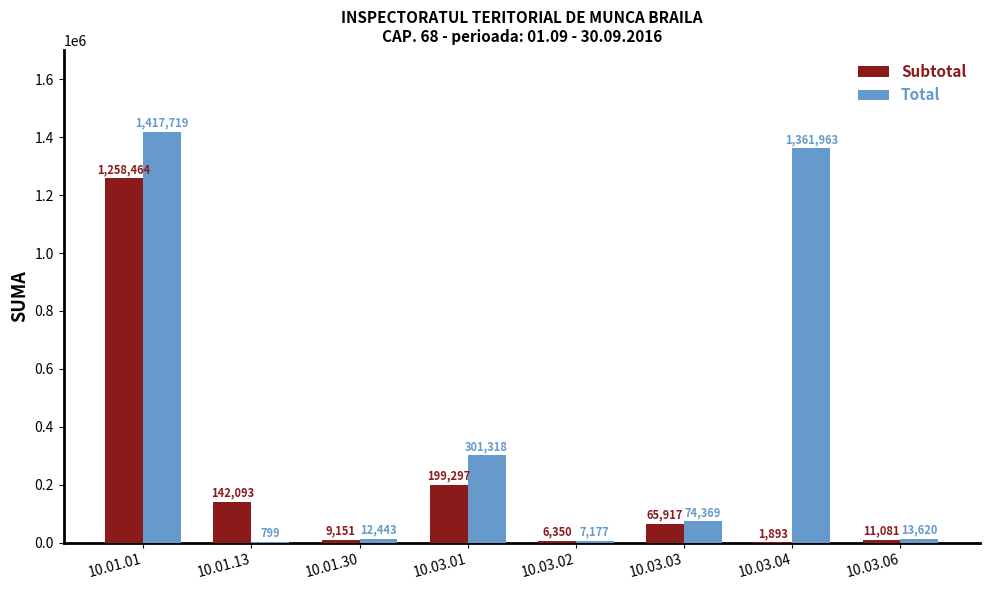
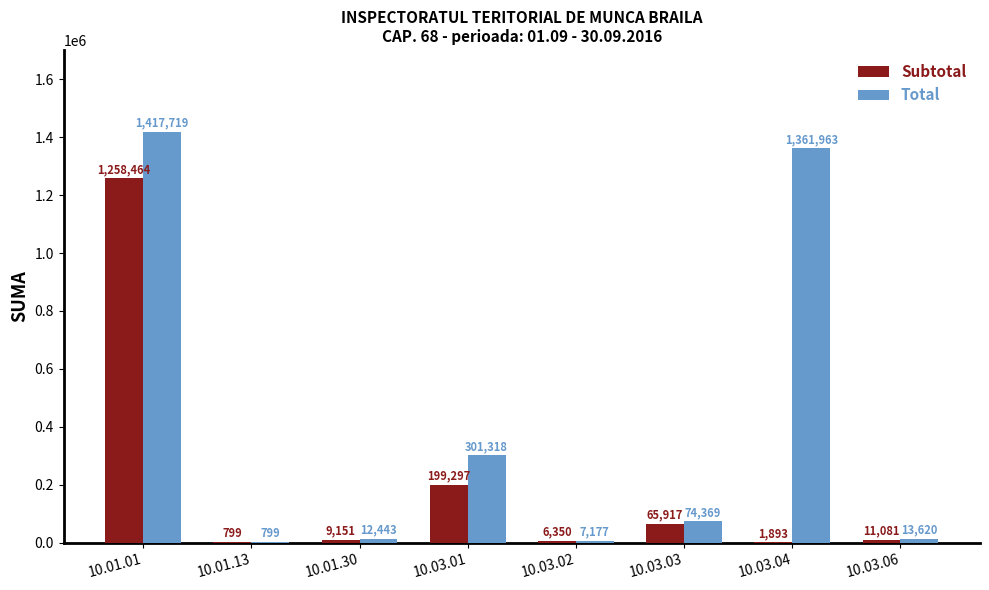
  {
    "Subtotal": {
      "10.01.01": "1,258,464",
-     "10.01.13": "142,093",
+     "10.01.13": "799",
      "10.01.30": "9,151",
      "10.03.01": "199,297",
      "10.03.02": "6,350",
      "10.03.03": "65,917",
      "10.03.04": "1,893",
      "10.03.06": "11,081"
    },
    "Total": {
      "10.01.01": "1,417,719",
      "10.01.13": "799",
      "10.01.30": "12,443",
      "10.03.01": "301,318",
      "10.03.02": "7,177",
      "10.03.03": "74,369",
      "10.03.04": "1,361,963",
      "10.03.06": "13,620"
    }
  }
